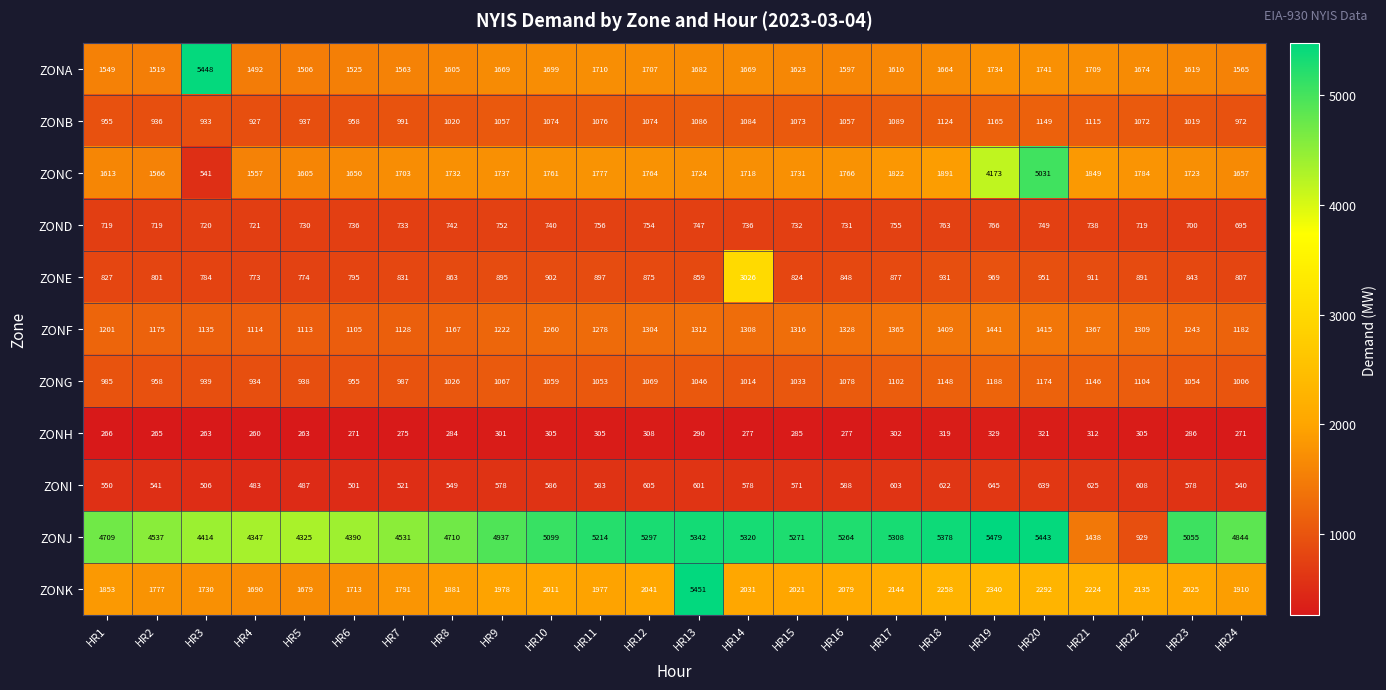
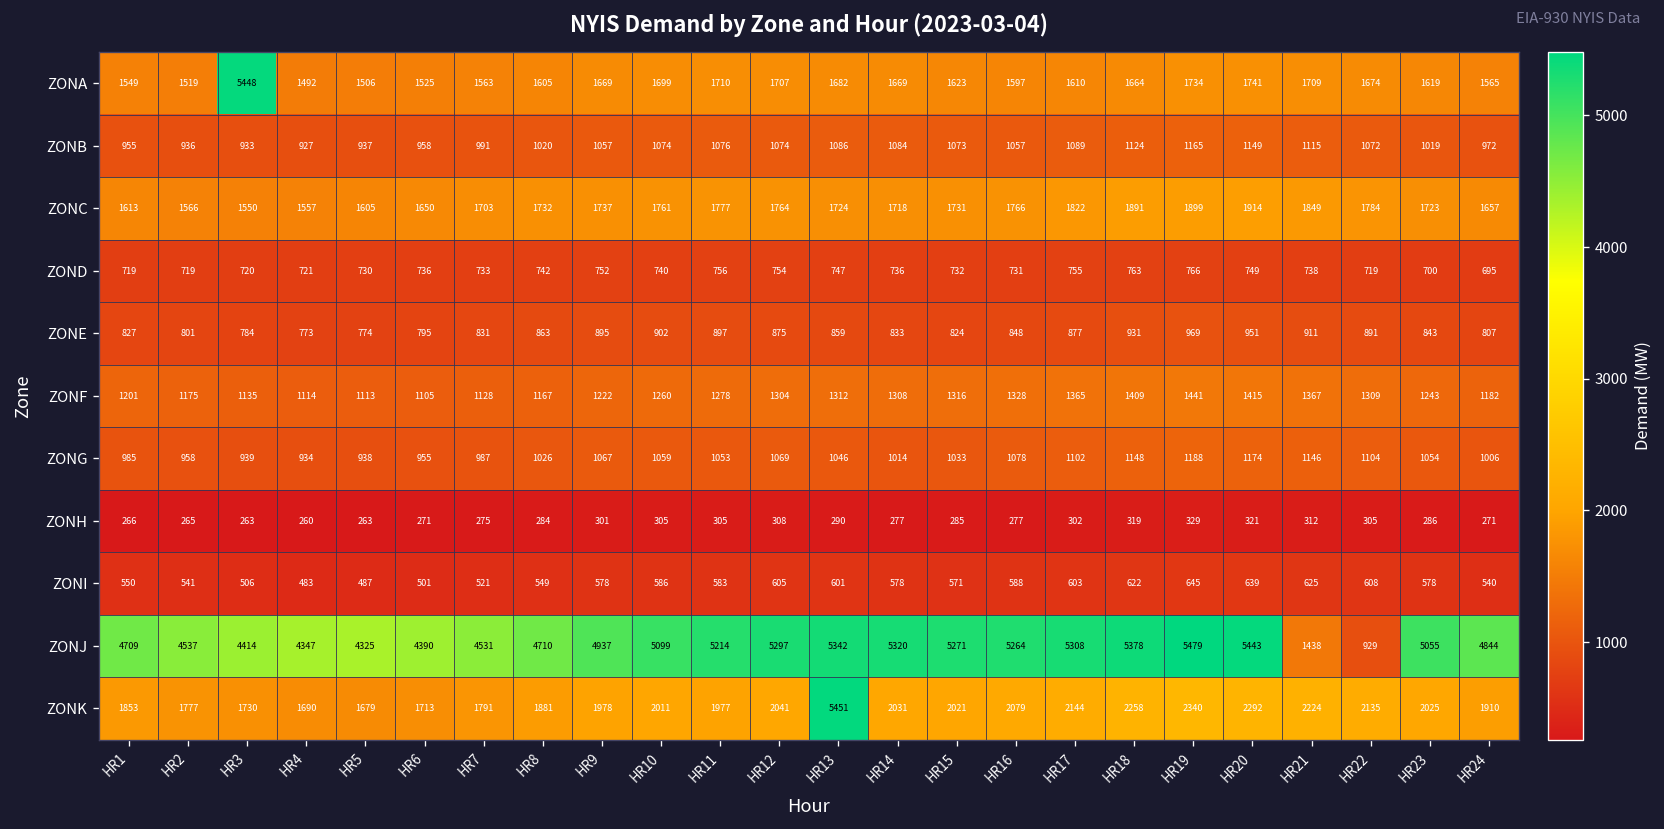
  {
    "ZONC": {
      "HR1": 1613,
      "HR2": 1566,
-     "HR3": 541,
+     "HR3": 1550,
      "HR4": 1557,
      "HR5": 1605,
      "HR6": 1650,
      "HR7": 1703,
      "HR8": 1732,
      "HR9": 1737,
      "HR10": 1761,
      "HR11": 1777,
      "HR12": 1764,
      "HR13": 1724,
      "HR14": 1718,
      "HR15": 1731,
      "HR16": 1766,
      "HR17": 1822,
      "HR18": 1891,
-     "HR19": 4173,
-     "HR20": 5031,
+     "HR19": 1899,
+     "HR20": 1914,
      "HR21": 1849,
      "HR22": 1784,
      "HR23": 1723,
      "HR24": 1657
    },
    "ZONE": {
      "HR1": 827,
      "HR2": 801,
      "HR3": 784,
      "HR4": 773,
      "HR5": 774,
      "HR6": 795,
      "HR7": 831,
      "HR8": 863,
      "HR9": 895,
      "HR10": 902,
      "HR11": 897,
      "HR12": 875,
      "HR13": 859,
-     "HR14": 3026,
+     "HR14": 833,
      "HR15": 824,
      "HR16": 848,
      "HR17": 877,
      "HR18": 931,
      "HR19": 969,
      "HR20": 951,
      "HR21": 911,
      "HR22": 891,
      "HR23": 843,
      "HR24": 807
    }
  }
